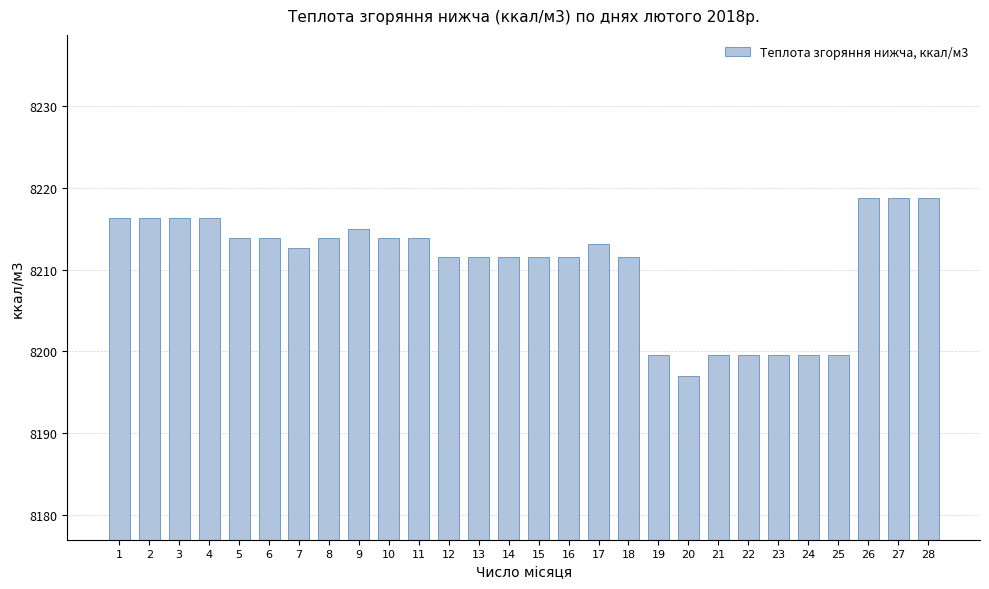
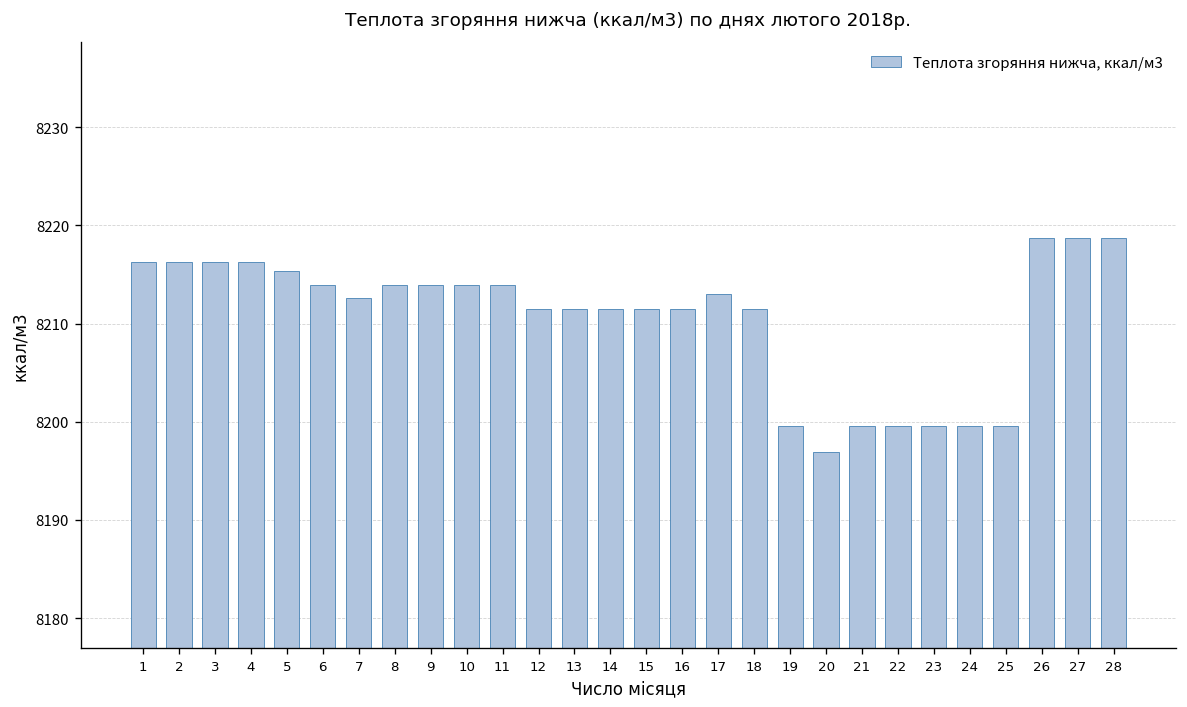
  {
    "1": 8216,
    "2": 8216,
    "3": 8216,
    "4": 8216,
-   "5": 8214,
+   "5": 8215,
    "6": 8214,
    "7": 8213,
    "8": 8214,
-   "9": 8215,
+   "9": 8214,
    "10": 8214,
    "11": 8214,
    "12": 8212,
    "13": 8212,
    "14": 8212,
    "15": 8212,
    "16": 8212,
    "17": 8213,
    "18": 8212,
    "19": 8200,
    "20": 8197,
    "21": 8200,
    "22": 8200,
    "23": 8200,
    "24": 8200,
    "25": 8200,
    "26": 8219,
    "27": 8219,
    "28": 8219
  }
